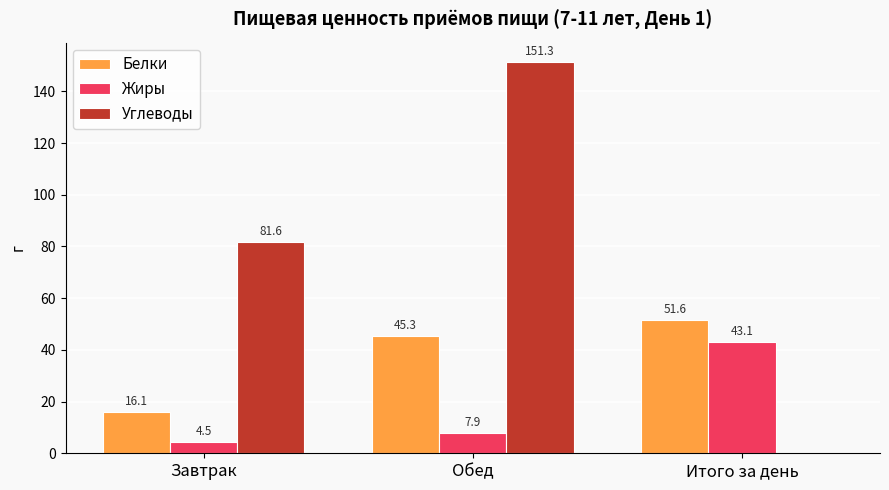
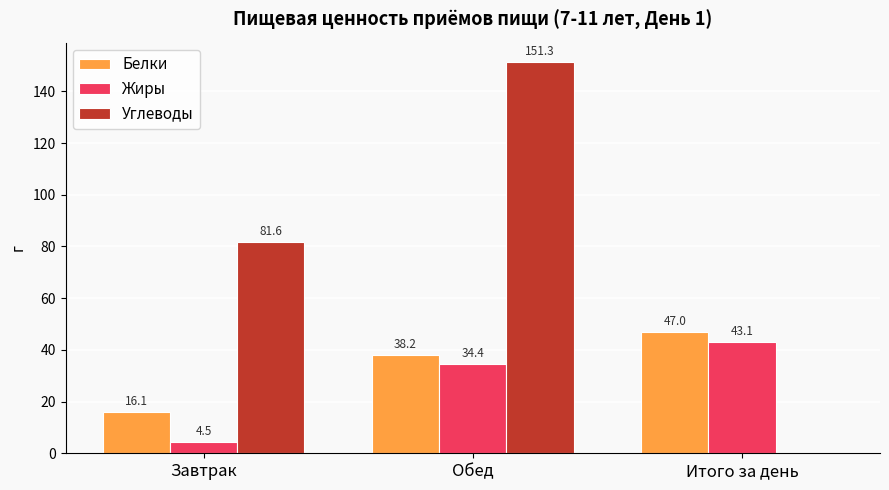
  {
    "Белки": {
      "Завтрак": 16.1,
-     "Обед": 45.3,
-     "Итого за день": 51.6
+     "Обед": 38.2,
+     "Итого за день": 47.0
    },
    "Жиры": {
      "Завтрак": 4.5,
-     "Обед": 7.9,
+     "Обед": 34.4,
      "Итого за день": 43.1
    },
    "Углеводы": {
      "Завтрак": 81.6,
      "Обед": 151.3
    }
  }
